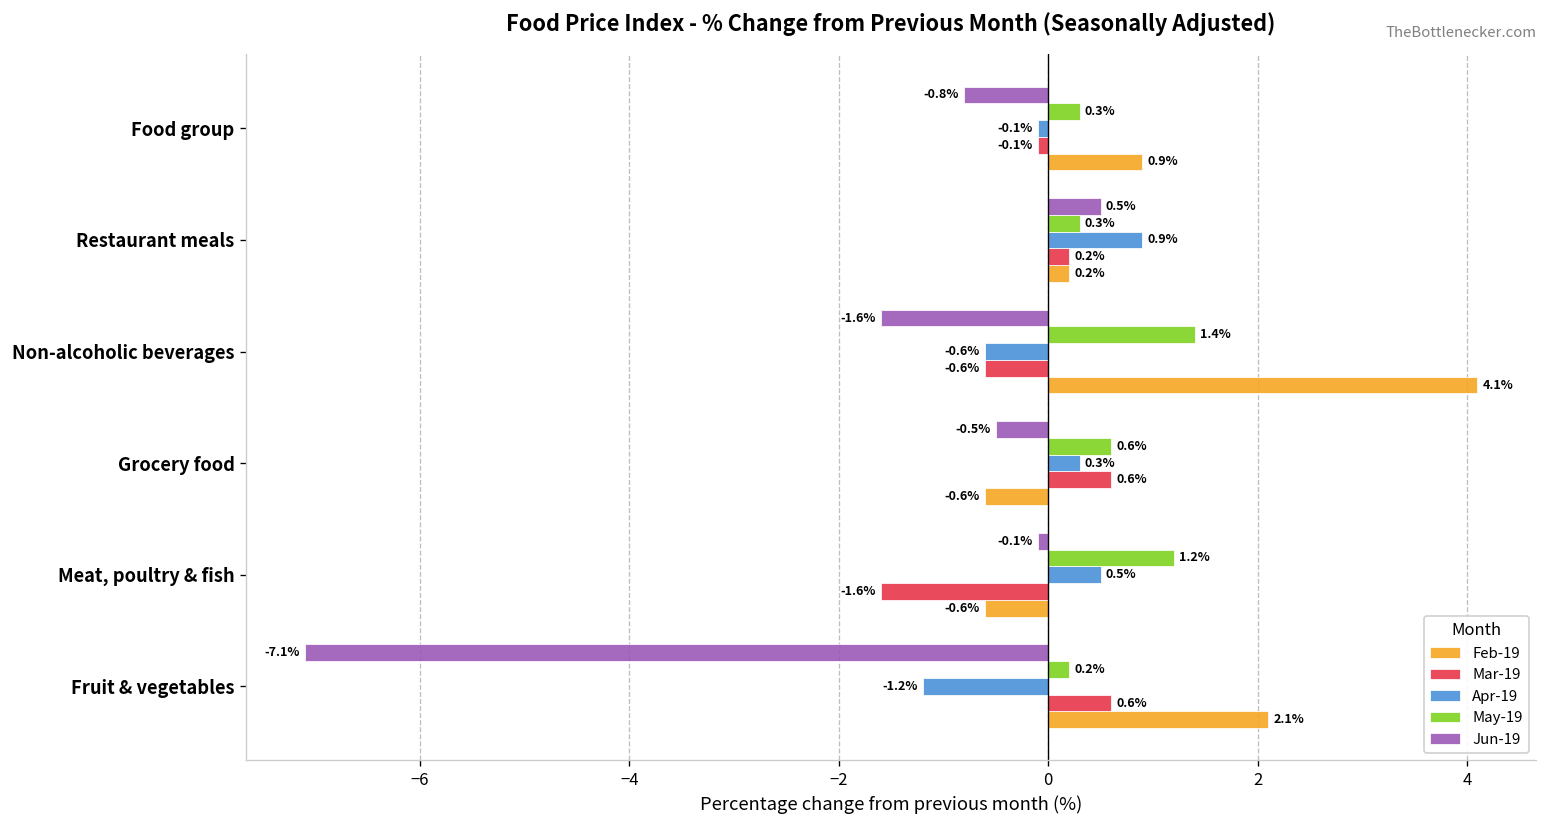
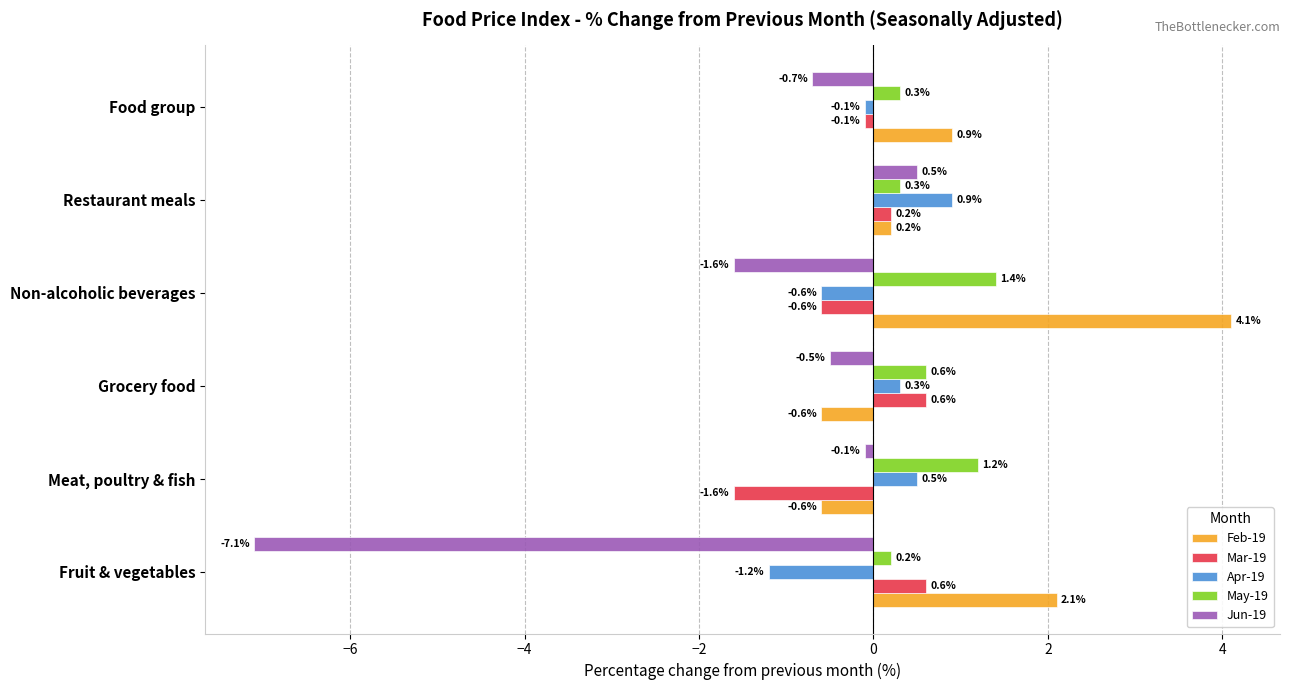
  {
    "Feb-19": {
      "Food group": "0.9%",
      "Restaurant meals": "0.2%",
      "Non-alcoholic beverages": "4.1%",
      "Grocery food": "-0.6%",
      "Meat, poultry & fish": "-0.6%",
      "Fruit & vegetables": "2.1%"
    },
    "Mar-19": {
      "Food group": "-0.1%",
      "Restaurant meals": "0.2%",
      "Non-alcoholic beverages": "-0.6%",
      "Grocery food": "0.6%",
      "Meat, poultry & fish": "-1.6%",
      "Fruit & vegetables": "0.6%"
    },
    "Apr-19": {
      "Food group": "-0.1%",
      "Restaurant meals": "0.9%",
      "Non-alcoholic beverages": "-0.6%",
      "Grocery food": "0.3%",
      "Meat, poultry & fish": "0.5%",
      "Fruit & vegetables": "-1.2%"
    },
    "May-19": {
      "Food group": "0.3%",
      "Restaurant meals": "0.3%",
      "Non-alcoholic beverages": "1.4%",
      "Grocery food": "0.6%",
      "Meat, poultry & fish": "1.2%",
      "Fruit & vegetables": "0.2%"
    },
    "Jun-19": {
-     "Food group": "-0.8%",
+     "Food group": "-0.7%",
      "Restaurant meals": "0.5%",
      "Non-alcoholic beverages": "-1.6%",
      "Grocery food": "-0.5%",
      "Meat, poultry & fish": "-0.1%",
      "Fruit & vegetables": "-7.1%"
    }
  }
